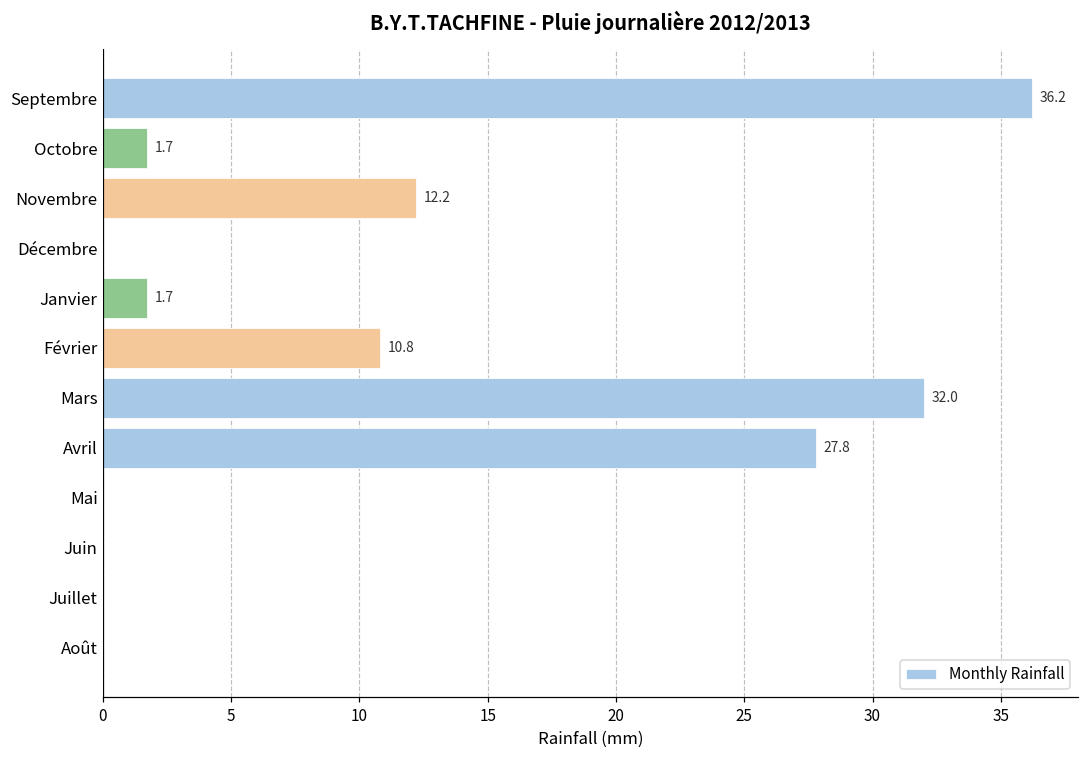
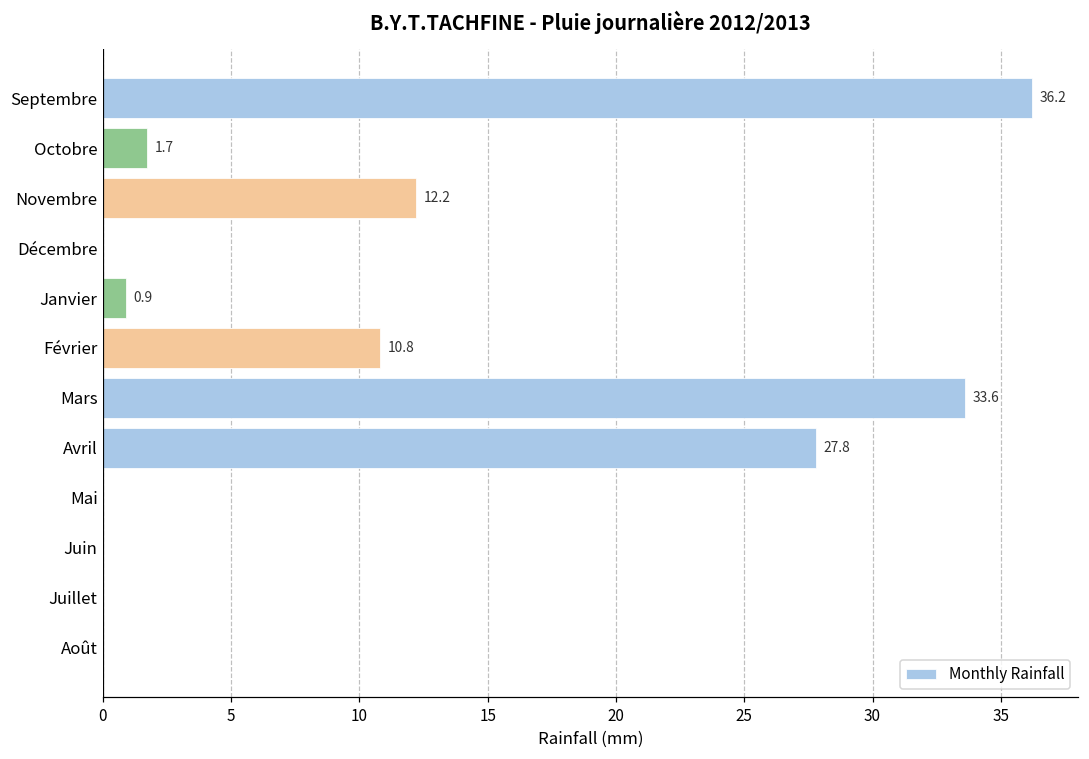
  {
    "Septembre": 36.2,
    "Octobre": 1.7,
    "Novembre": 12.2,
-   "Janvier": 1.7,
+   "Janvier": 0.9,
    "Février": 10.8,
-   "Mars": 32.0,
+   "Mars": 33.6,
    "Avril": 27.8
  }
